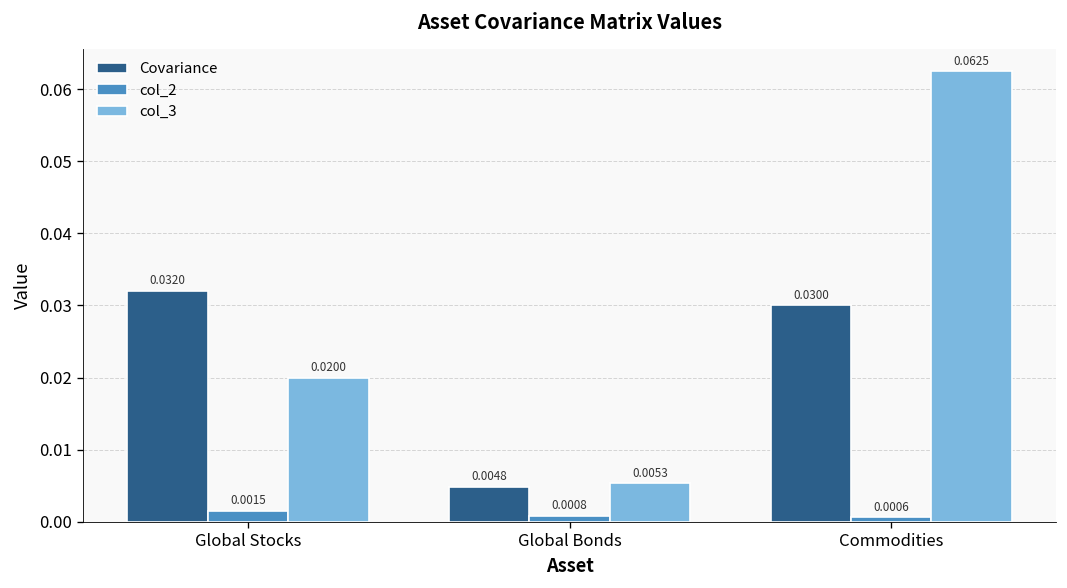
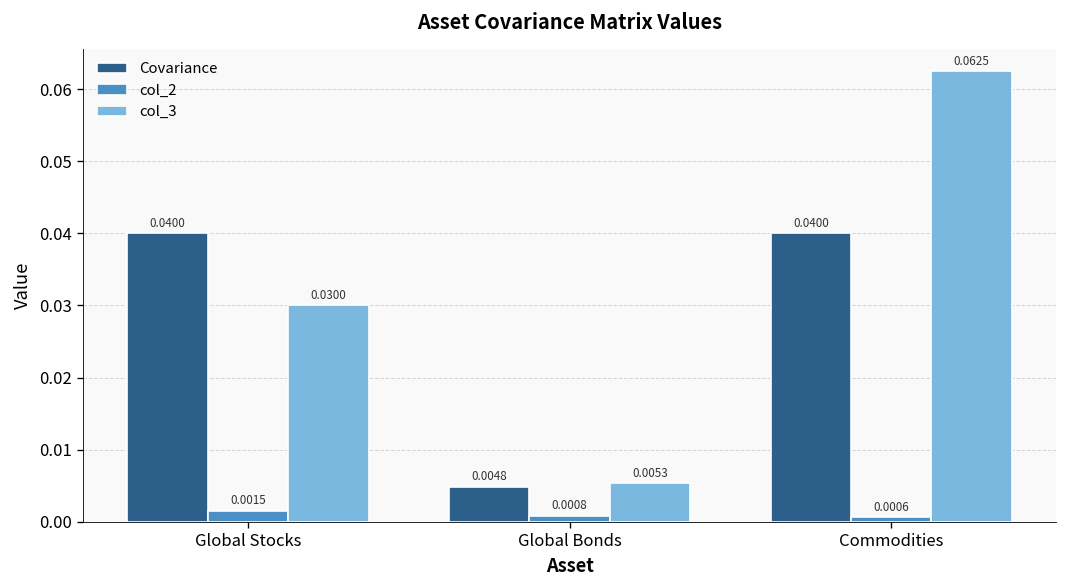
  {
    "Covariance": {
-     "Global Stocks": 0.0320,
+     "Global Stocks": 0.0400,
      "Global Bonds": 0.0048,
-     "Commodities": 0.0300
+     "Commodities": 0.0400
    },
    "col_2": {
      "Global Stocks": 0.0015,
      "Global Bonds": 0.0008,
      "Commodities": 0.0006
    },
    "col_3": {
-     "Global Stocks": 0.0200,
+     "Global Stocks": 0.0300,
      "Global Bonds": 0.0053,
      "Commodities": 0.0625
    }
  }
